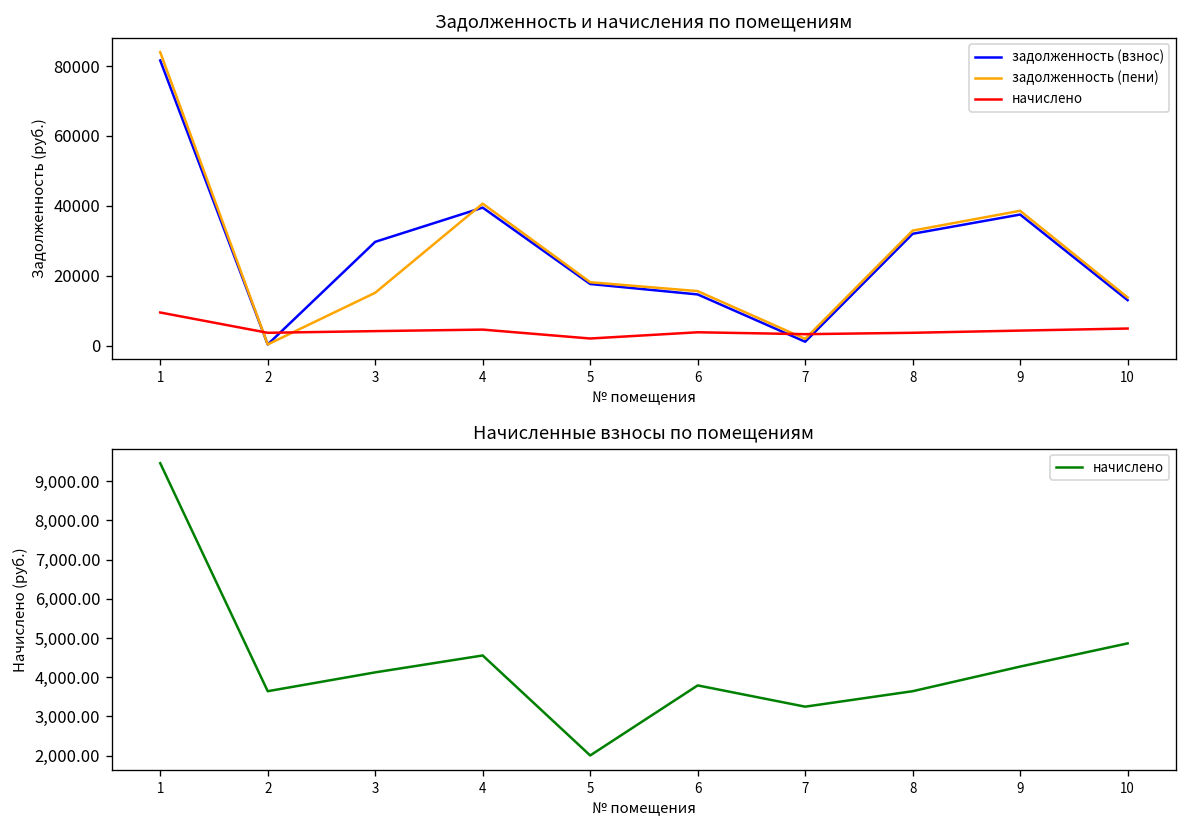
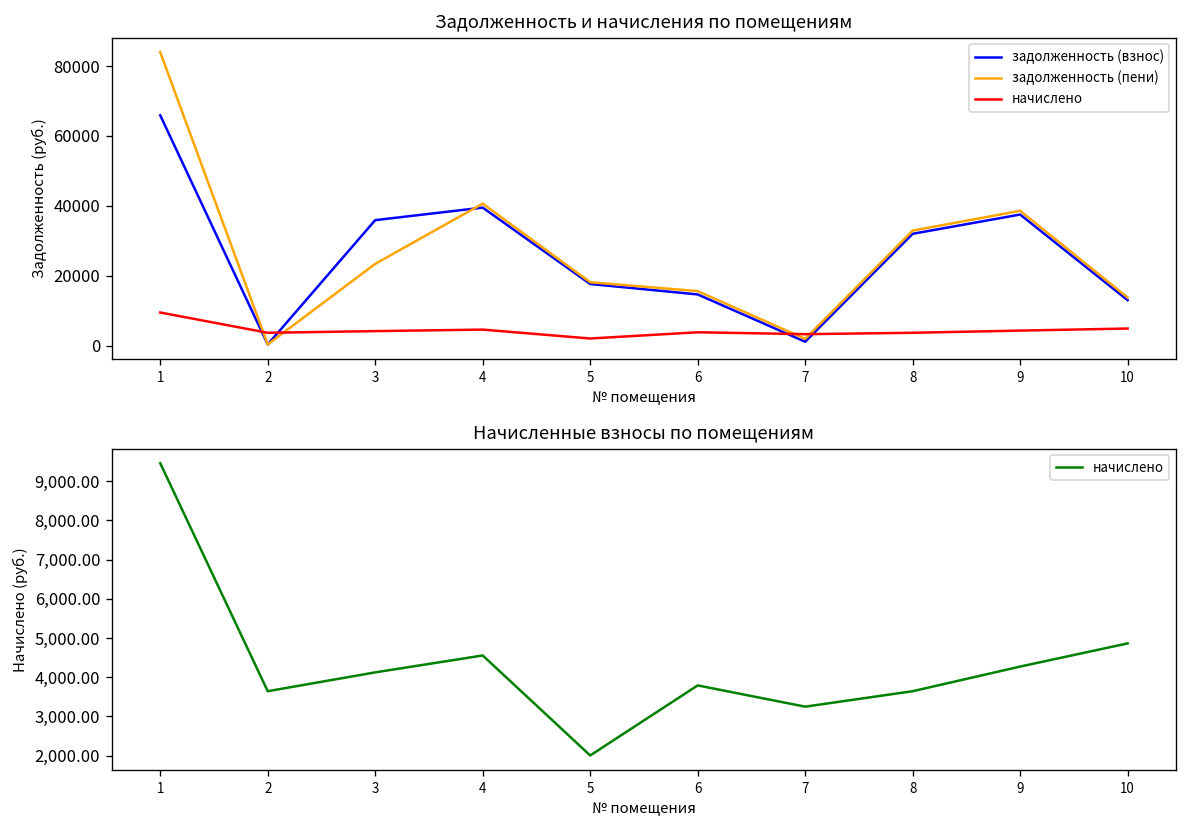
  {
    "Задолженность и начисления по помещениям": {
      "задолженность (взнос)": {
-       "1": "82000",
-       "3": "30000",
+       "1": "66000",
+       "3": "36000",
        "4": "39000",
        "6": "15000",
        "8": "32000",
        "9": "38000"
      },
      "задолженность (пени)": {
        "1": "84000",
-       "3": "15000",
+       "3": "23000",
        "4": "41000",
        "6": "16000",
        "8": "33000",
        "9": "39000"
      }
    },
    "Начисленные взносы по помещениям": {
      "1": "9,500",
      "2": "3,600",
      "3": "4,100",
      "4": "4,600",
      "5": "2,000",
      "6": "3,800",
      "7": "3,300",
      "8": "3,600",
      "9": "4,300",
      "10": "4,900"
    }
  }
